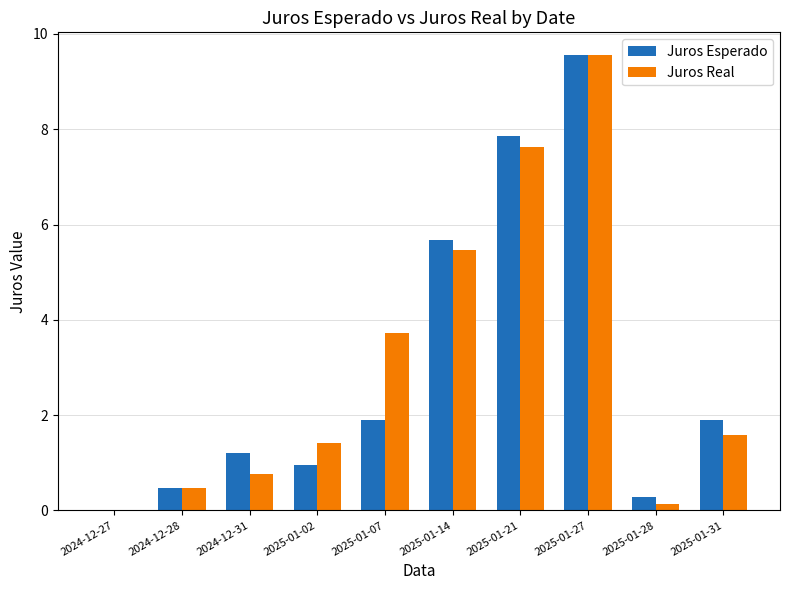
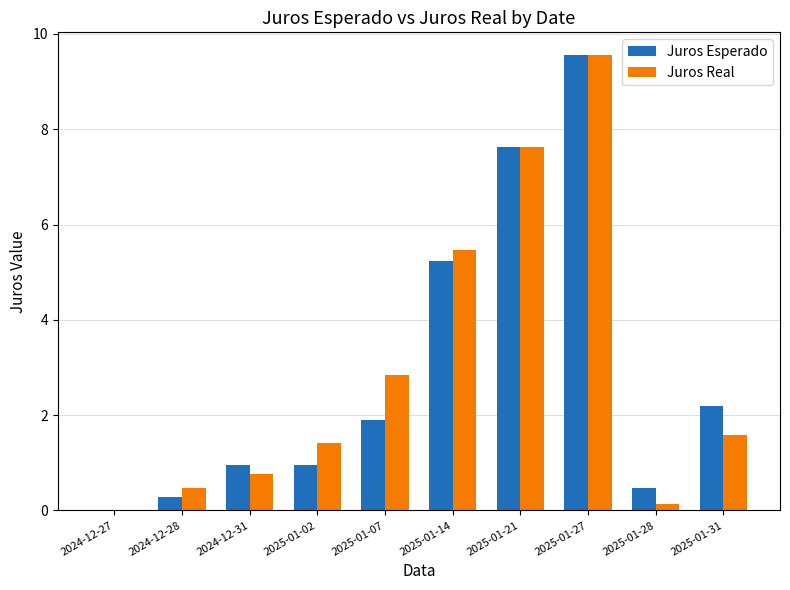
  {
    "Juros Esperado": {
      "2024-12-27": 0.0,
-     "2024-12-28": 0.5,
-     "2024-12-31": 1.2,
+     "2024-12-28": 0.3,
+     "2024-12-31": 0.9,
      "2025-01-02": 1.0,
      "2025-01-07": 1.9,
-     "2025-01-14": 5.7,
-     "2025-01-21": 7.9,
+     "2025-01-14": 5.2,
+     "2025-01-21": 7.6,
      "2025-01-27": 9.6,
-     "2025-01-28": 0.3,
-     "2025-01-31": 1.9
+     "2025-01-28": 0.5,
+     "2025-01-31": 2.2
    },
    "Juros Real": {
      "2024-12-27": 0.0,
      "2024-12-28": 0.5,
      "2024-12-31": 0.8,
      "2025-01-02": 1.4,
-     "2025-01-07": 3.7,
+     "2025-01-07": 2.8,
      "2025-01-14": 5.5,
      "2025-01-21": 7.6,
      "2025-01-27": 9.6,
      "2025-01-28": 0.1,
      "2025-01-31": 1.6
    }
  }
